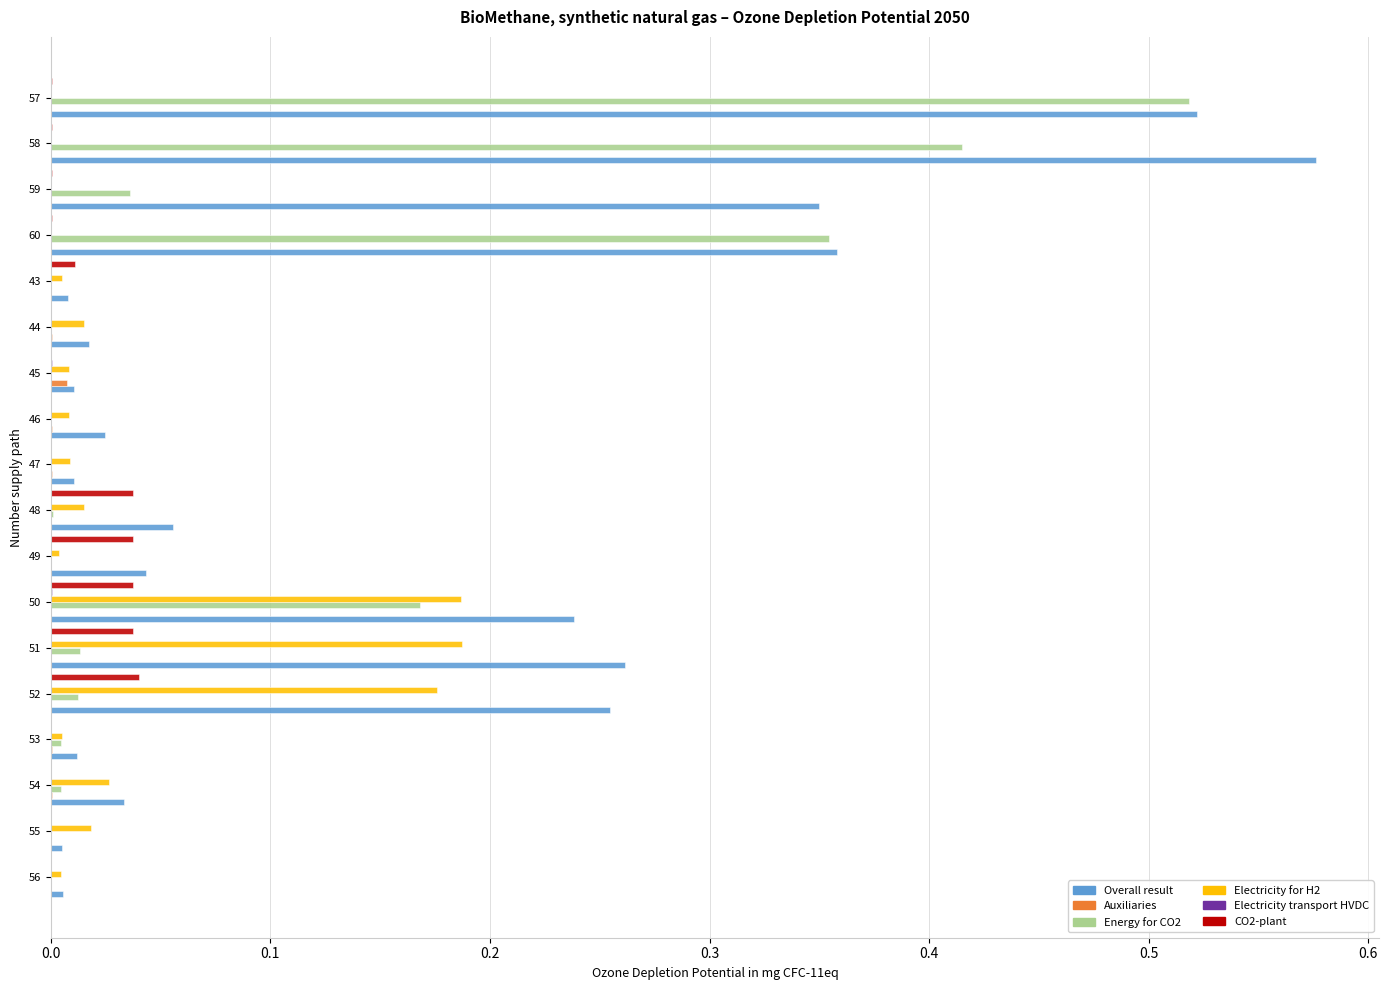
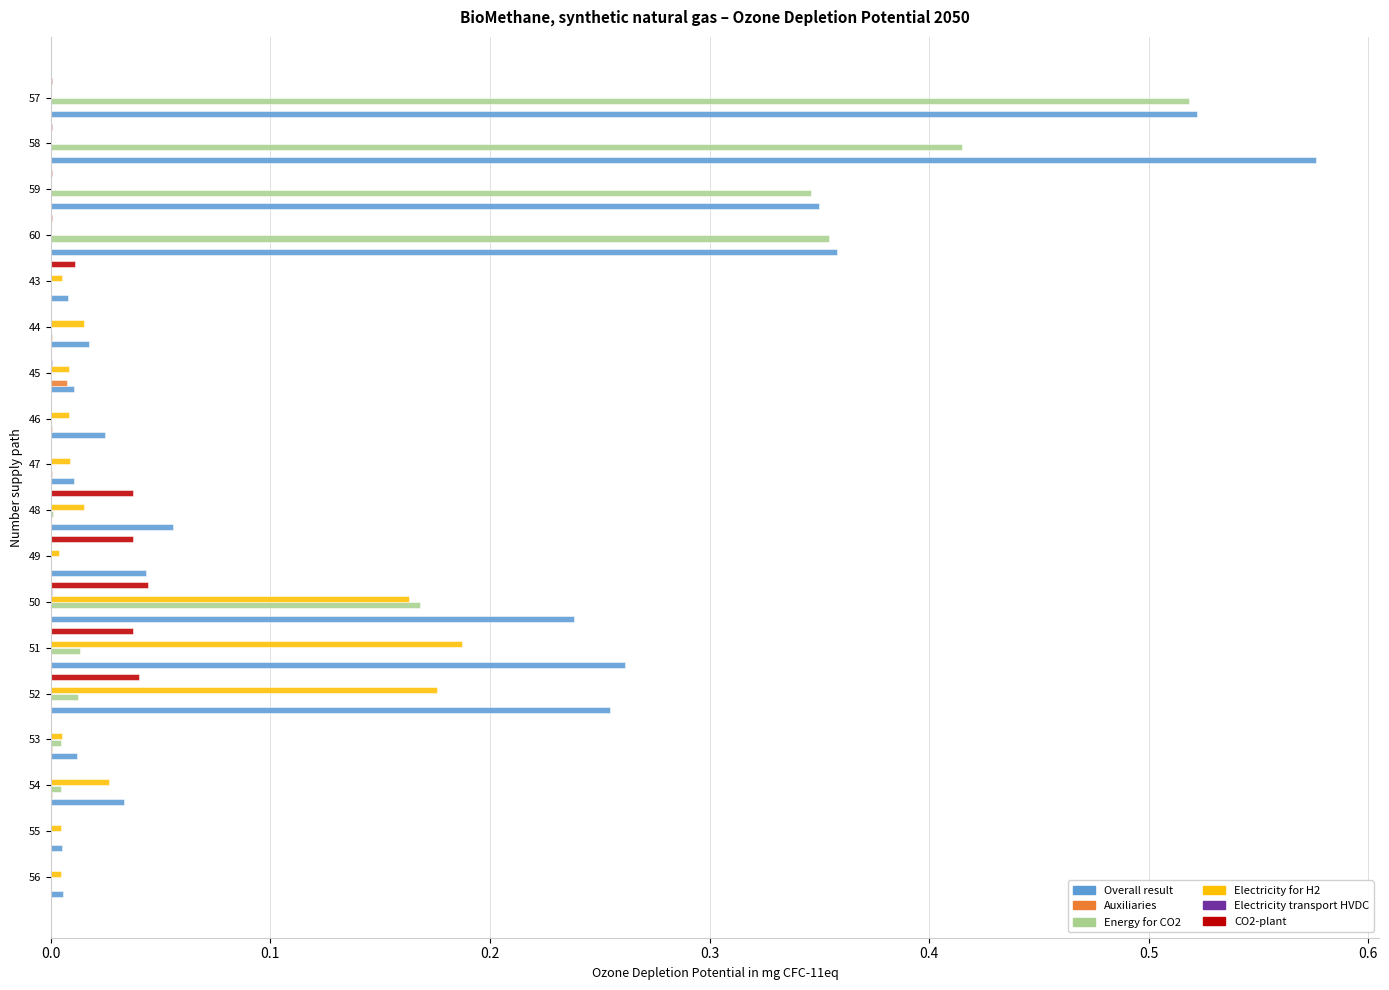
  {
    "Overall result": {
      "57": 0.522,
      "58": 0.576,
      "59": 0.350,
      "60": 0.358,
      "43": 0.008,
      "44": 0.017,
      "45": 0.011,
      "46": 0.025,
      "47": 0.010,
      "48": 0.056,
      "49": 0.043,
      "50": 0.238,
      "51": 0.262,
      "52": 0.255,
      "53": 0.012,
      "54": 0.033,
      "55": 0.005,
      "56": 0.006
    },
    "Auxiliaries": {
      "45": 0.008
    },
    "Energy for CO2": {
      "57": 0.518,
      "58": 0.415,
-     "59": 0.036,
+     "59": 0.346,
      "60": 0.354,
      "50": 0.168,
      "51": 0.013,
      "52": 0.012,
      "53": 0.005,
      "54": 0.005,
      "55": 0.000,
      "56": 0.000
    },
    "Electricity for H2": {
      "57": 0.000,
      "58": 0.000,
      "59": 0.000,
      "60": 0.000,
      "43": 0.005,
      "44": 0.015,
      "45": 0.008,
      "46": 0.008,
      "47": 0.009,
      "48": 0.015,
      "49": 0.004,
-     "50": 0.187,
+     "50": 0.163,
      "51": 0.187,
      "52": 0.176,
      "53": 0.005,
      "54": 0.027,
-     "55": 0.018,
+     "55": 0.004,
      "56": 0.004
    },
    "Electricity transport HVDC": {
      "57": 0.000,
      "58": 0.000,
      "59": 0.000,
      "60": 0.000,
      "43": 0.000,
      "44": 0.000,
      "46": 0.000,
      "47": 0.000,
      "48": 0.000,
      "49": 0.000,
      "51": 0.000,
      "52": 0.000,
      "53": 0.000,
      "54": 0.000,
      "55": 0.000,
      "56": 0.000
    },
    "CO2-plant": {
      "43": 0.011,
      "48": 0.038,
      "49": 0.038,
-     "50": 0.038,
+     "50": 0.044,
      "51": 0.038,
      "52": 0.040,
      "55": 0.000,
      "56": 0.000
    }
  }
